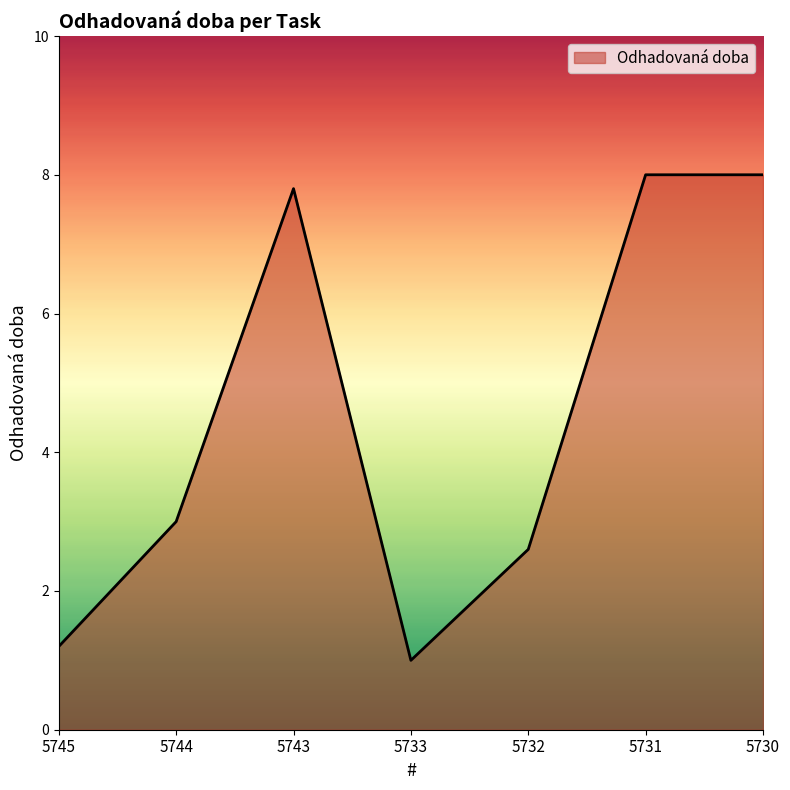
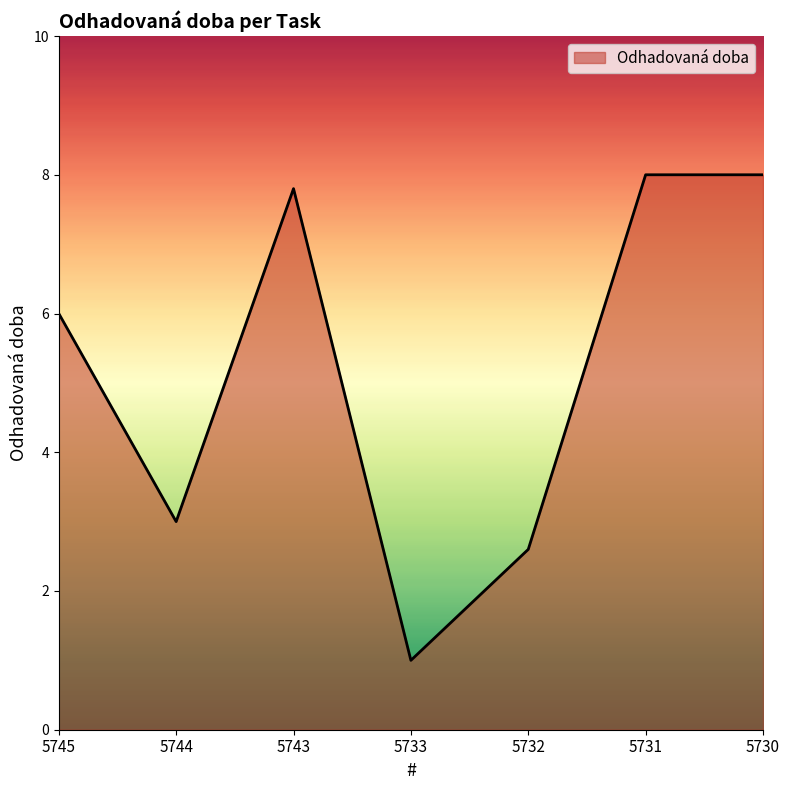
  {
-   "5745": 1.2,
+   "5745": 6.0,
    "5744": 3.0,
    "5743": 7.8,
    "5733": 1.0,
    "5732": 2.6,
    "5731": 8.0,
    "5730": 8.0
  }
